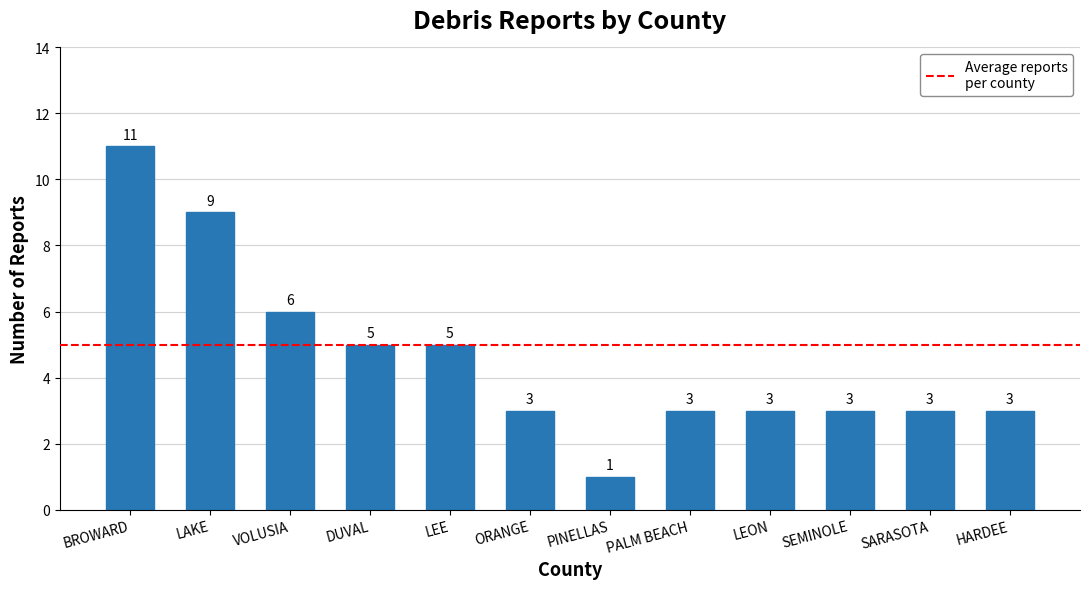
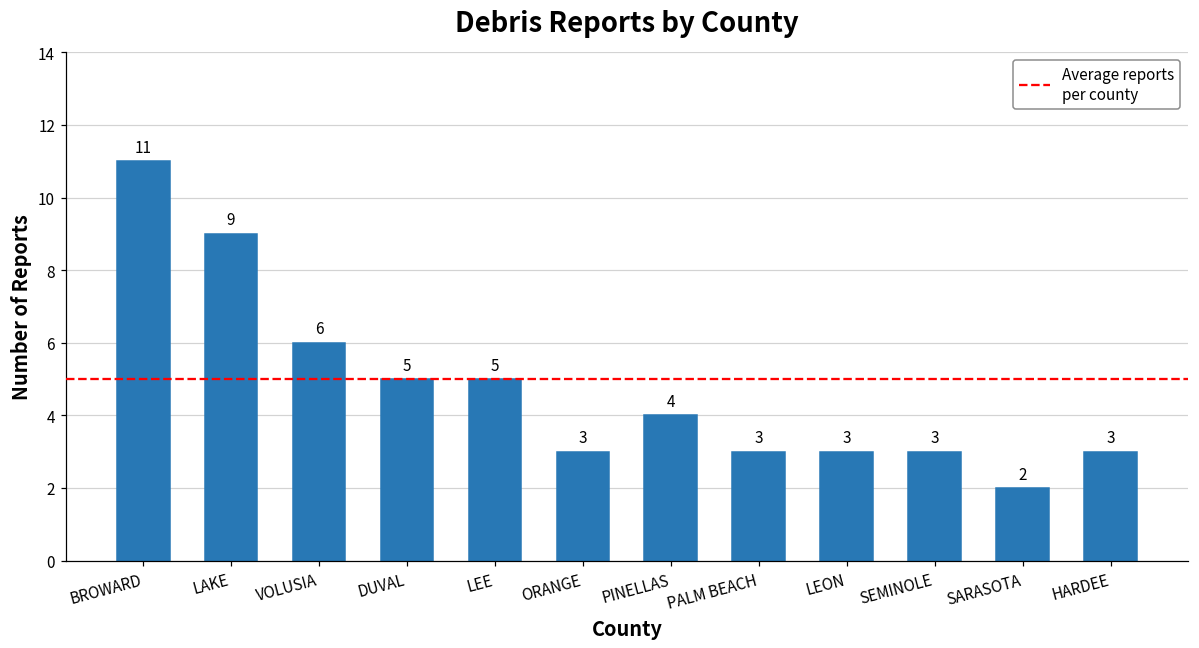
  {
    "BROWARD": 11,
    "LAKE": 9,
    "VOLUSIA": 6,
    "DUVAL": 5,
    "LEE": 5,
    "ORANGE": 3,
-   "PINELLAS": 1,
+   "PINELLAS": 4,
    "PALM BEACH": 3,
    "LEON": 3,
    "SEMINOLE": 3,
-   "SARASOTA": 3,
+   "SARASOTA": 2,
    "HARDEE": 3
  }
